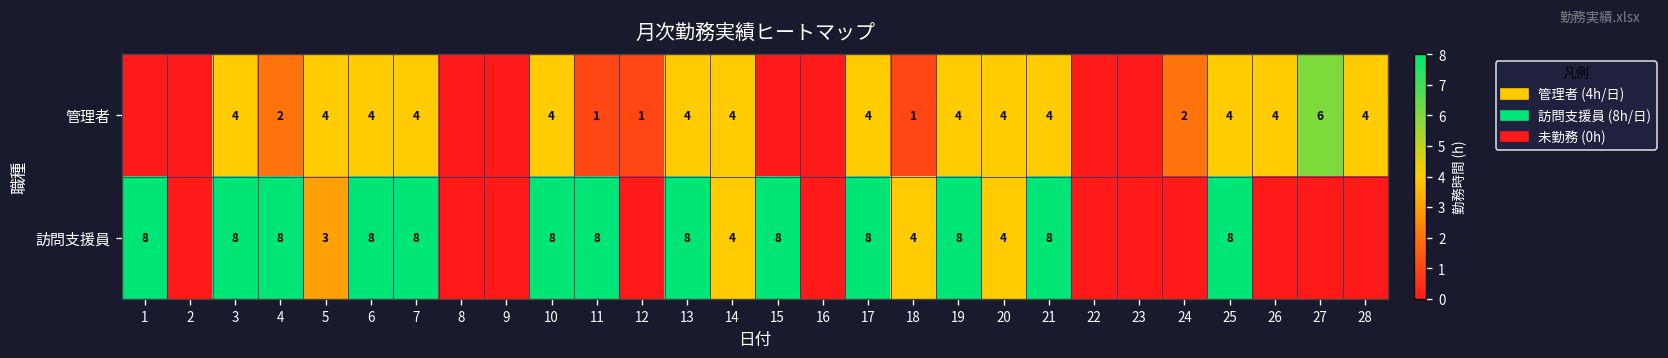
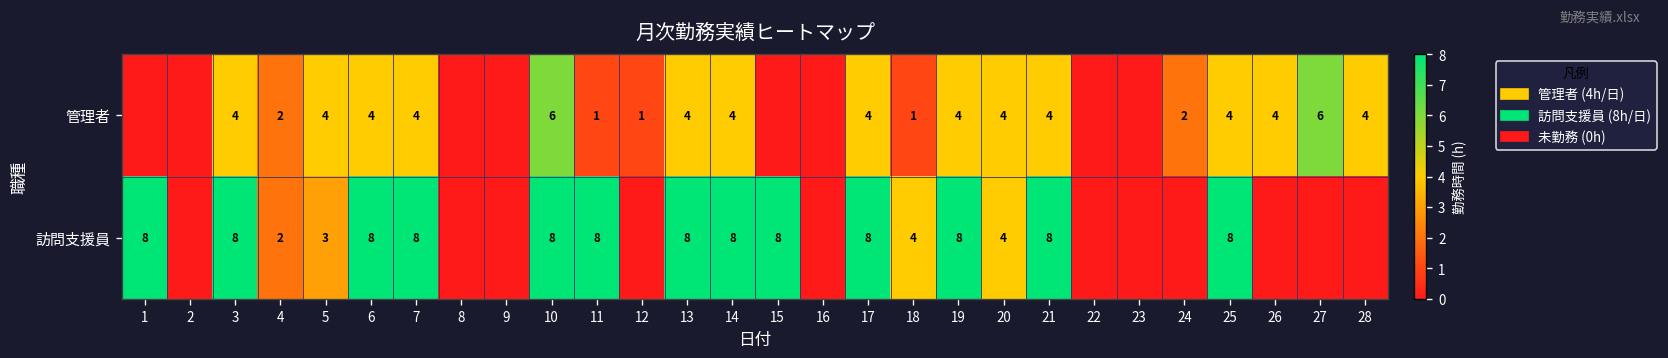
  {
    "管理者": {
      "3": 4,
      "4": 2,
      "5": 4,
      "6": 4,
      "7": 4,
-     "10": 4,
+     "10": 6,
      "11": 1,
      "12": 1,
      "13": 4,
      "14": 4,
      "17": 4,
      "18": 1,
      "19": 4,
      "20": 4,
      "21": 4,
      "24": 2,
      "25": 4,
      "26": 4,
      "27": 6,
      "28": 4
    },
    "訪問支援員": {
      "1": 8,
      "3": 8,
-     "4": 8,
+     "4": 2,
      "5": 3,
      "6": 8,
      "7": 8,
      "10": 8,
      "11": 8,
      "13": 8,
-     "14": 4,
+     "14": 8,
      "15": 8,
      "17": 8,
      "18": 4,
      "19": 8,
      "20": 4,
      "21": 8,
      "25": 8
    }
  }
